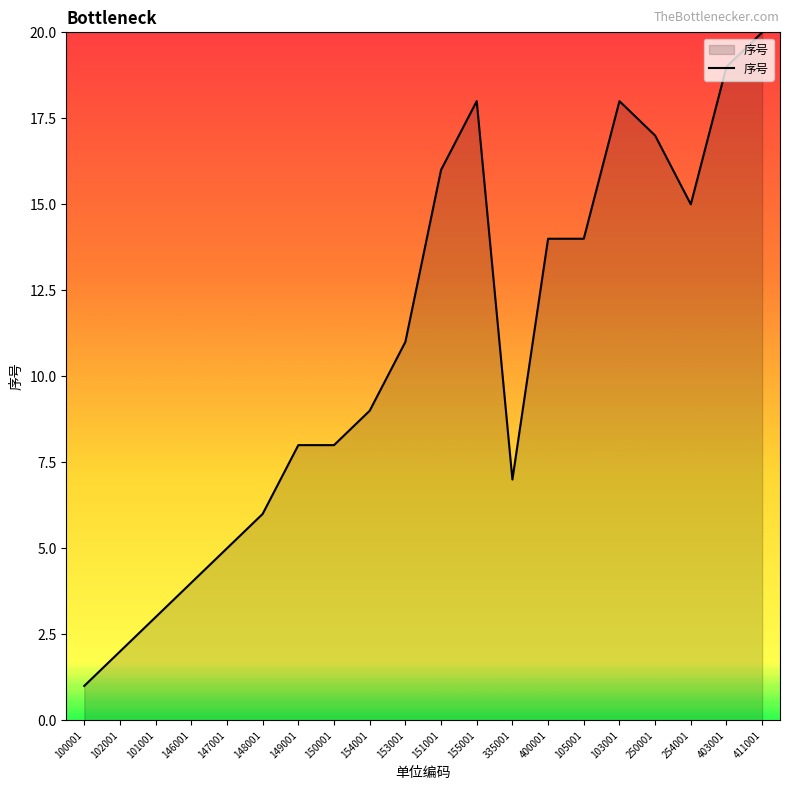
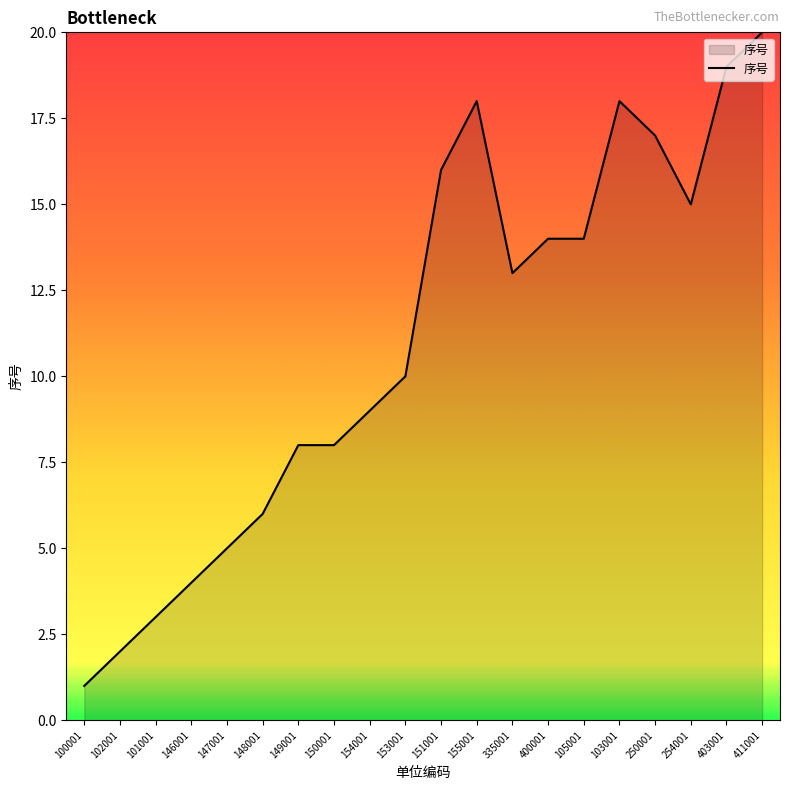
  {
    "100001": 1,
    "102001": 2,
    "101001": 3,
    "146001": 4,
    "147001": 5,
    "148001": 6,
    "149001": 8,
    "150001": 8,
    "154001": 9,
-   "153001": 11,
+   "153001": 10,
    "151001": 16,
    "155001": 18,
-   "335001": 7,
+   "335001": 13,
    "400001": 14,
    "105001": 14,
    "103001": 18,
    "250001": 17,
    "254001": 15,
    "411001": 20
  }
